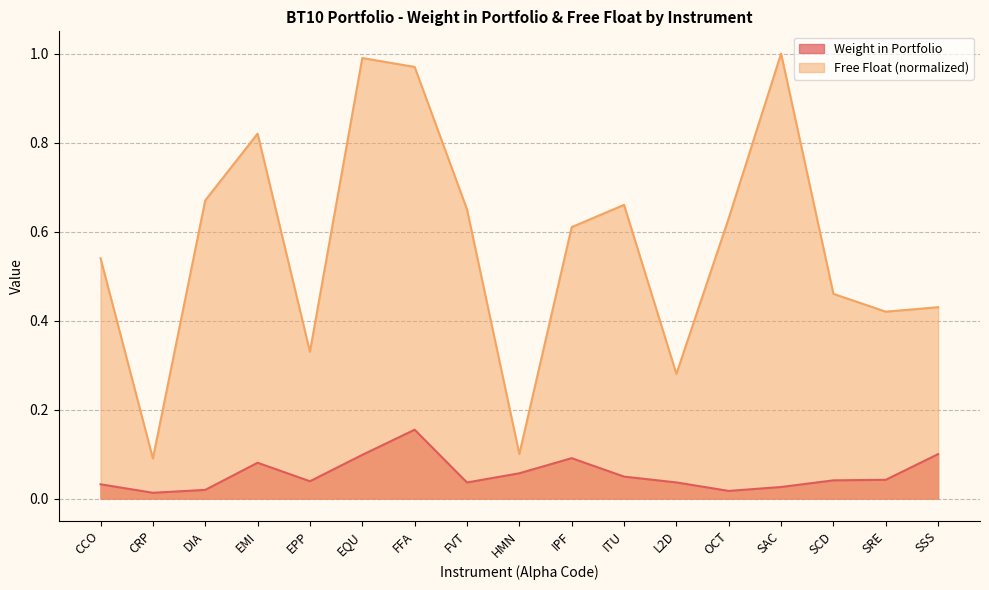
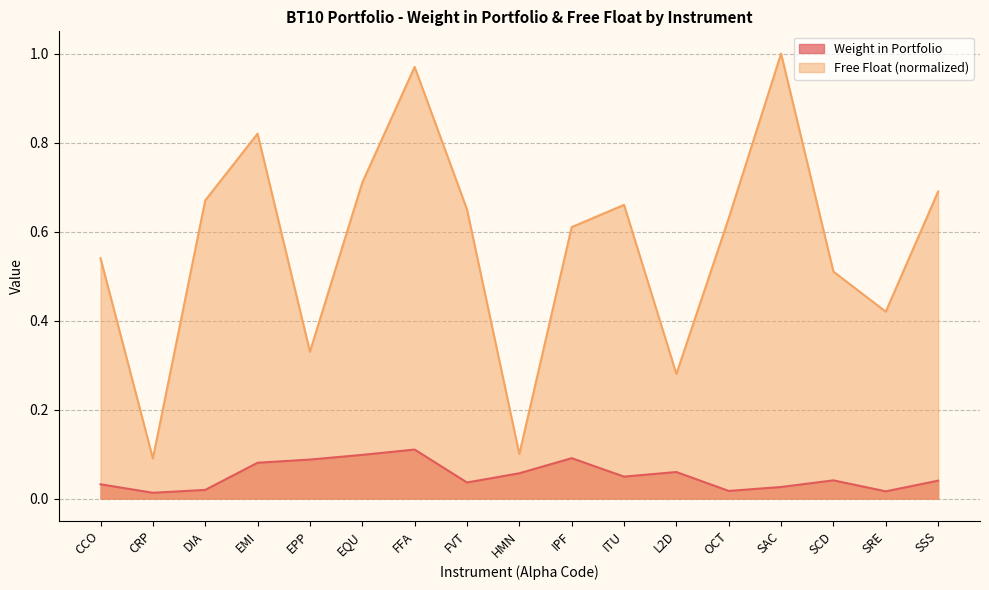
  {
    "Weight in Portfolio": {
      "CCO": 0.03,
      "CRP": 0.01,
      "DIA": 0.02,
      "EMI": 0.08,
-     "EPP": 0.04,
+     "EPP": 0.09,
      "EQU": 0.10,
-     "FFA": 0.15,
+     "FFA": 0.11,
      "FVT": 0.04,
      "HMN": 0.06,
      "IPF": 0.09,
      "ITU": 0.05,
-     "L2D": 0.04,
+     "L2D": 0.06,
      "OCT": 0.02,
      "SAC": 0.03,
      "SCD": 0.04,
-     "SRE": 0.04,
-     "SSS": 0.10
+     "SRE": 0.02,
+     "SSS": 0.04
    },
    "Free Float (normalized)": {
      "CCO": 0.54,
      "CRP": 0.09,
      "DIA": 0.67,
      "EMI": 0.82,
      "EPP": 0.33,
-     "EQU": 0.99,
+     "EQU": 0.71,
      "FFA": 0.97,
      "FVT": 0.65,
      "HMN": 0.10,
      "IPF": 0.61,
      "ITU": 0.66,
      "L2D": 0.28,
      "OCT": 0.63,
      "SAC": 1.00,
-     "SCD": 0.46,
+     "SCD": 0.51,
      "SRE": 0.42,
-     "SSS": 0.43
+     "SSS": 0.69
    }
  }
